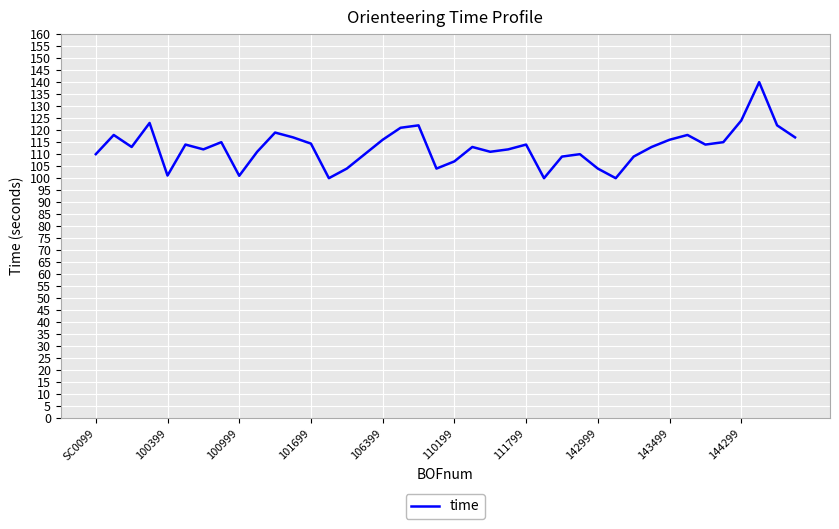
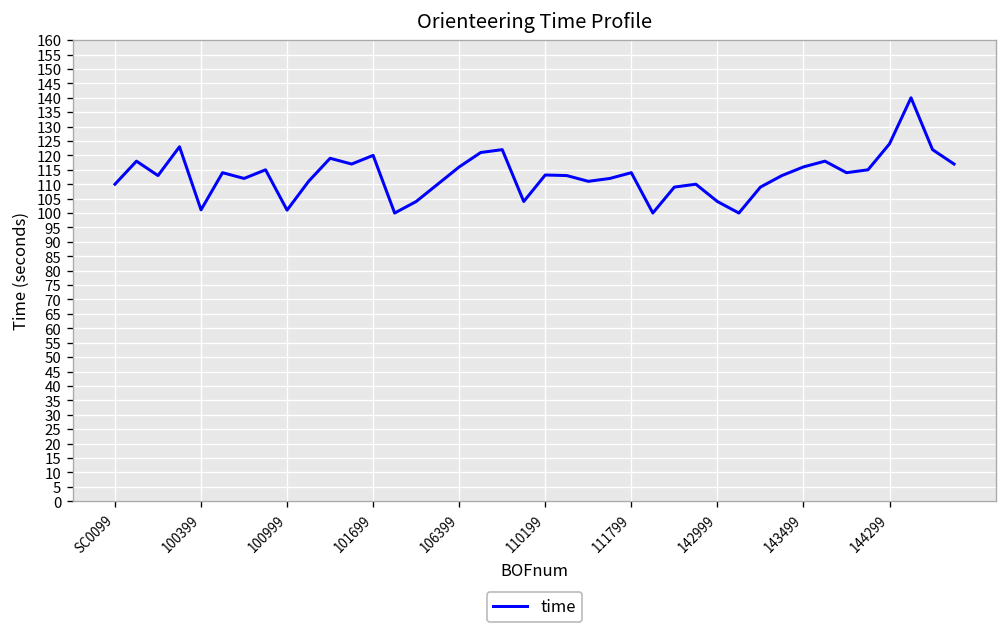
  {
    "SC0099": 110,
    "100399": 101,
    "100999": 101,
-   "101699": 114,
+   "101699": 120,
    "106399": 116,
-   "110199": 107,
+   "110199": 113,
    "111799": 114,
    "142999": 104,
    "143499": 116,
    "144299": 124
  }
